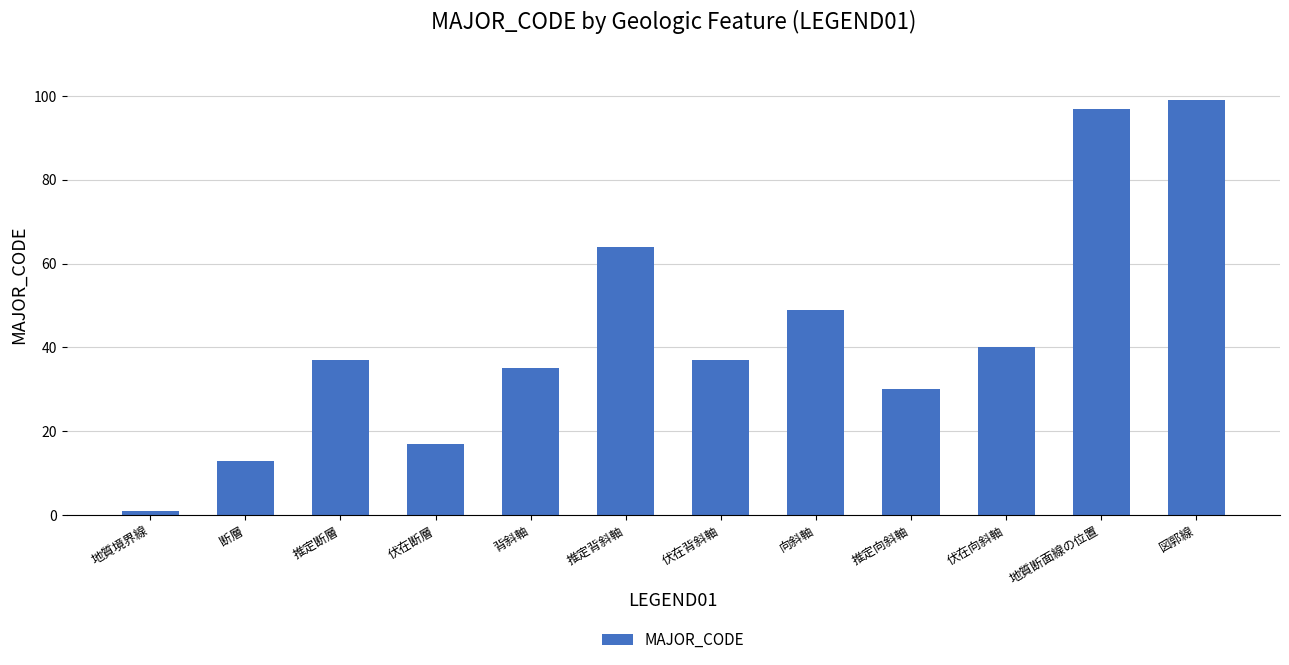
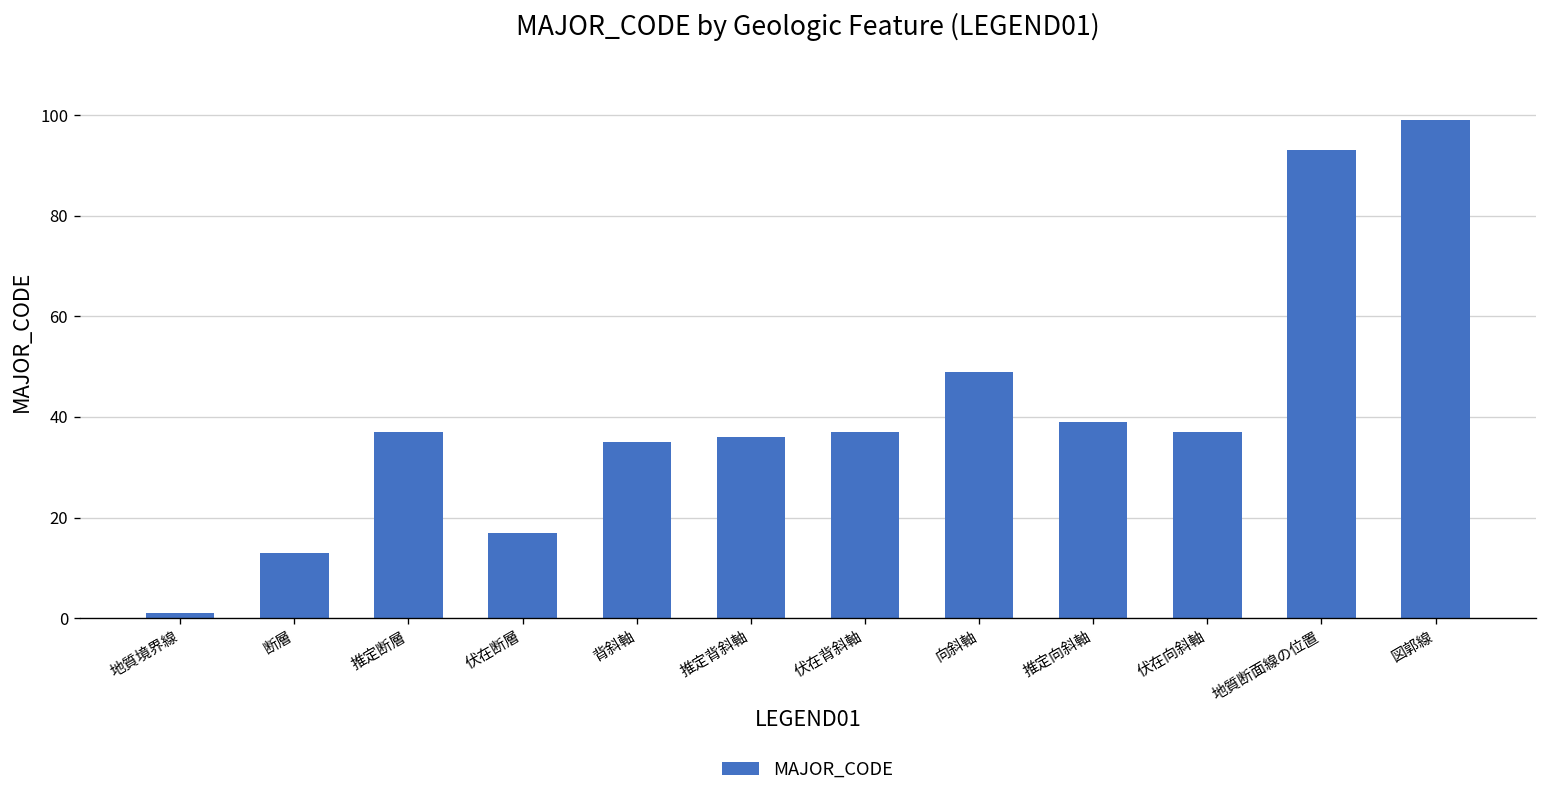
  {
    "地質境界線": 1,
    "断層": 13,
    "推定断層": 37,
    "伏在断層": 17,
    "背斜軸": 35,
-   "推定背斜軸": 64,
+   "推定背斜軸": 36,
    "伏在背斜軸": 37,
    "向斜軸": 49,
-   "推定向斜軸": 30,
-   "伏在向斜軸": 40,
-   "地質断面線の位置": 97,
+   "推定向斜軸": 39,
+   "伏在向斜軸": 37,
+   "地質断面線の位置": 93,
    "図郭線": 99
  }
